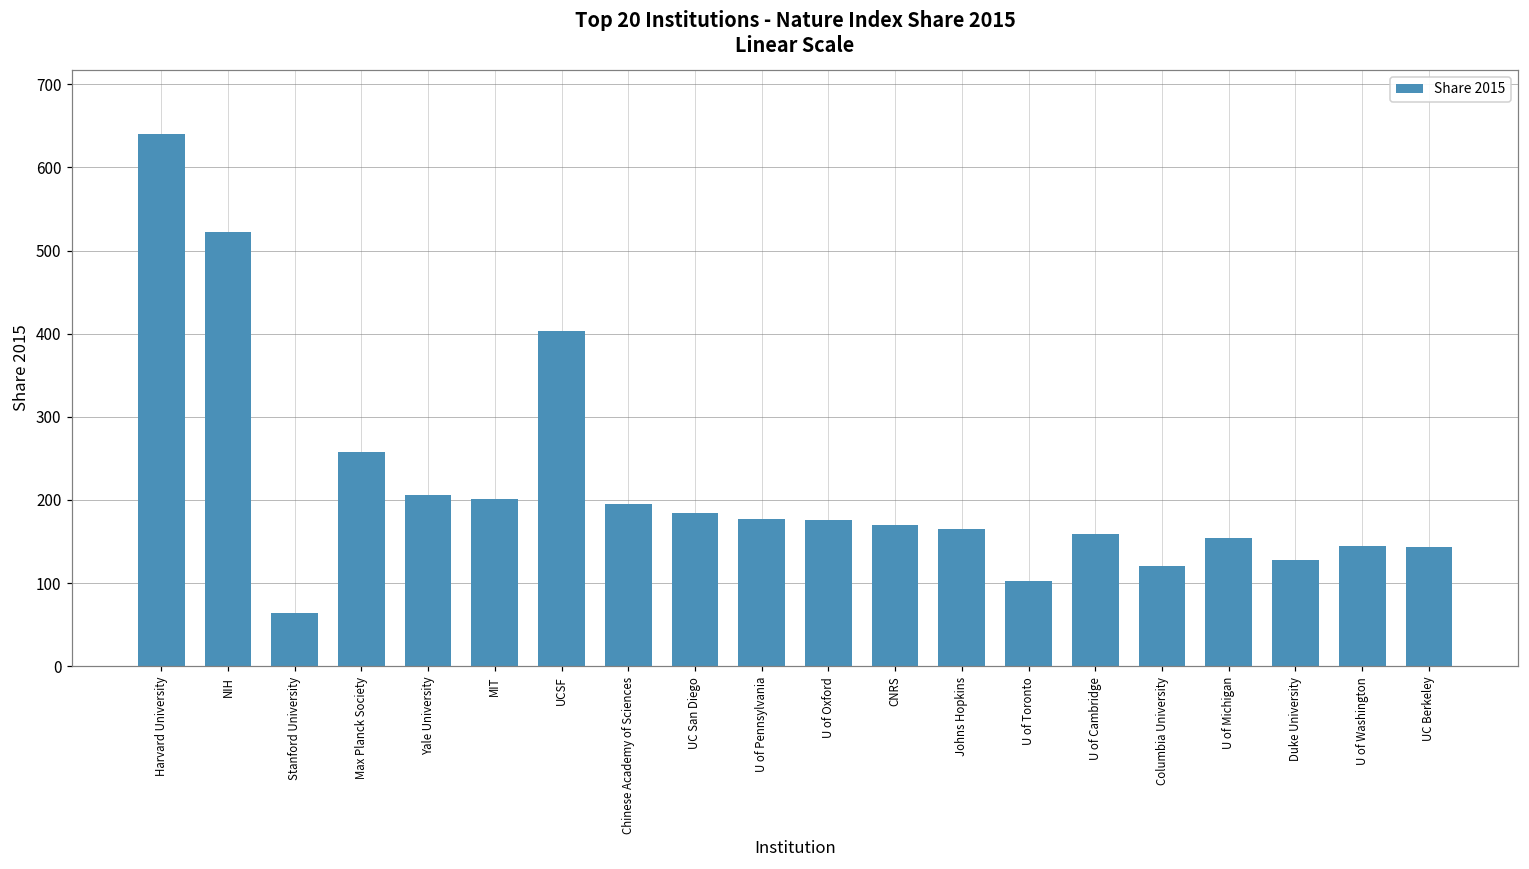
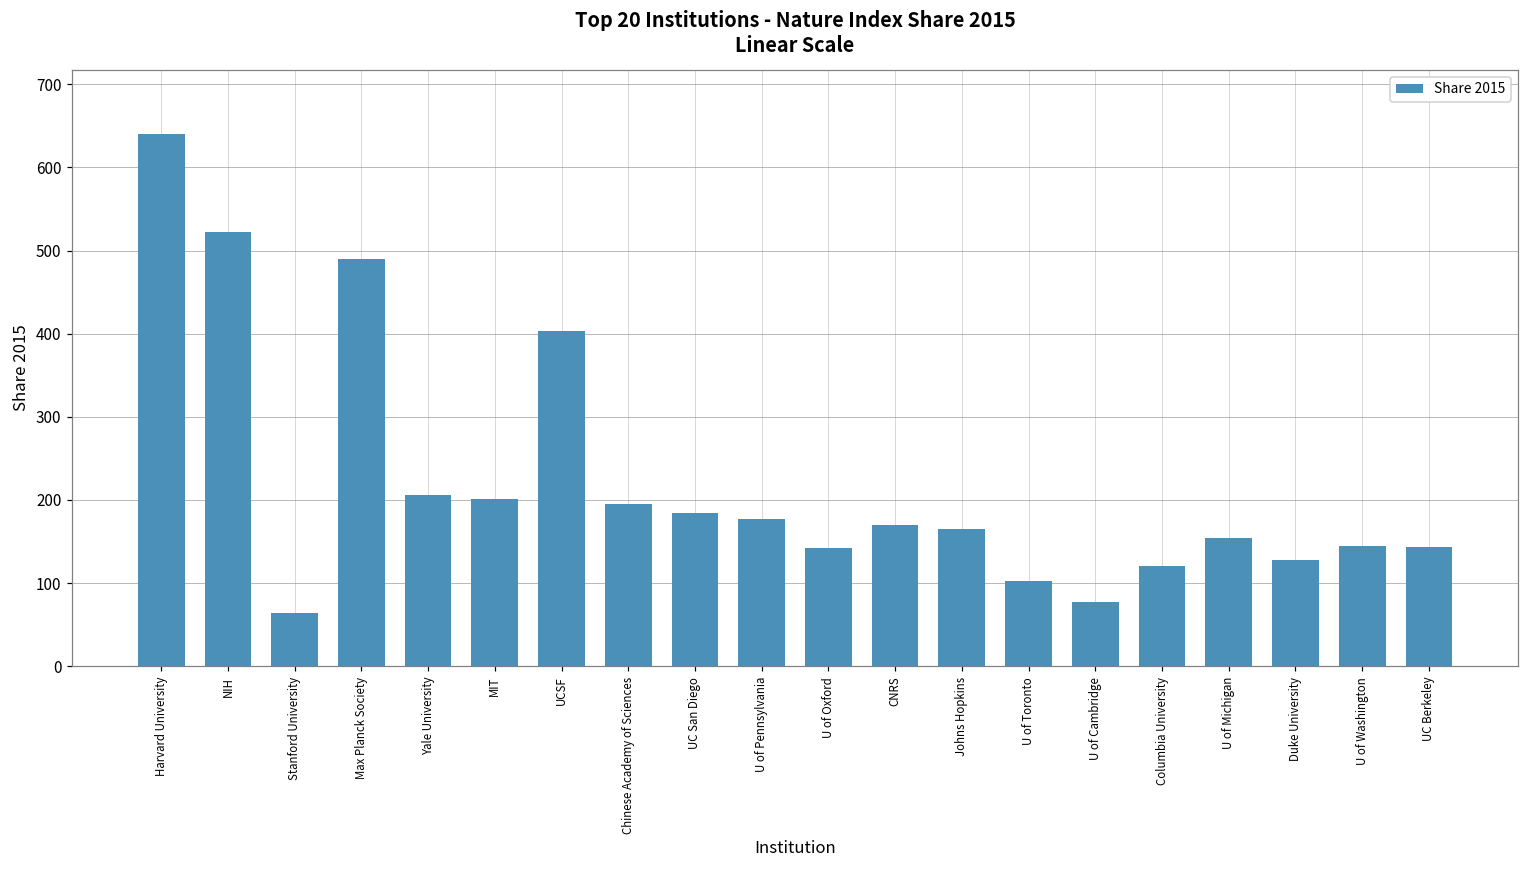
  {
    "Harvard University": 640,
    "NIH": 520,
    "Stanford University": 60,
-   "Max Planck Society": 260,
+   "Max Planck Society": 490,
    "Yale University": 210,
    "MIT": 200,
    "UCSF": 400,
    "Chinese Academy of Sciences": 200,
    "UC San Diego": 180,
    "U of Pennsylvania": 180,
-   "U of Oxford": 180,
+   "U of Oxford": 140,
    "CNRS": 170,
    "Johns Hopkins": 170,
    "U of Toronto": 100,
-   "U of Cambridge": 160,
+   "U of Cambridge": 80,
    "Columbia University": 120,
    "U of Michigan": 150,
    "Duke University": 130,
    "U of Washington": 140,
    "UC Berkeley": 140
  }
